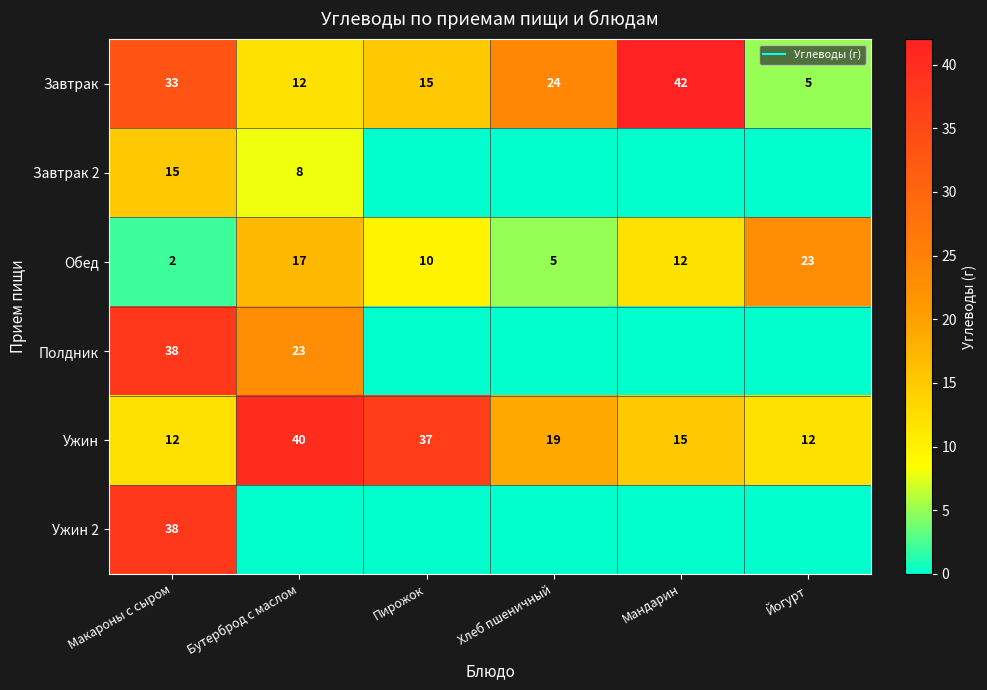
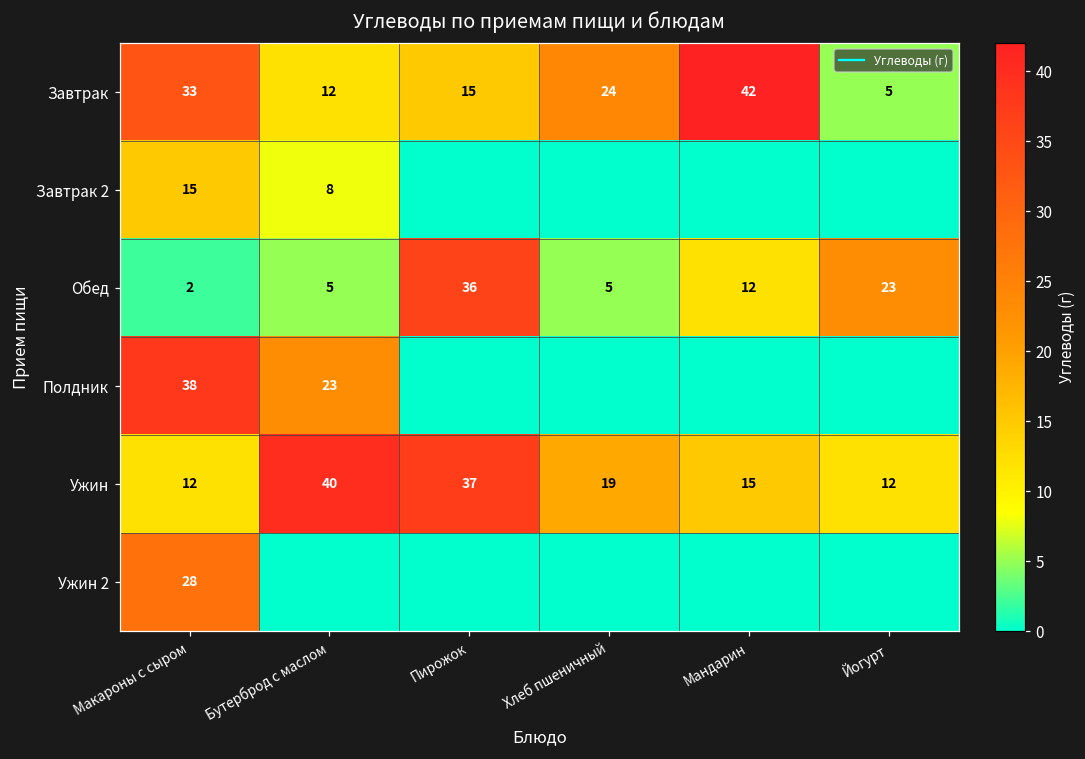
  {
    "Завтрак": {
      "Макароны с сыром": 33,
      "Бутерброд с маслом": 12,
      "Пирожок": 15,
      "Хлеб пшеничный": 24,
      "Мандарин": 42,
      "Йогурт": 5
    },
    "Завтрак 2": {
      "Макароны с сыром": 15,
      "Бутерброд с маслом": 8
    },
    "Обед": {
      "Макароны с сыром": 2,
-     "Бутерброд с маслом": 17,
-     "Пирожок": 10,
+     "Бутерброд с маслом": 5,
+     "Пирожок": 36,
      "Хлеб пшеничный": 5,
      "Мандарин": 12,
      "Йогурт": 23
    },
    "Полдник": {
      "Макароны с сыром": 38,
      "Бутерброд с маслом": 23
    },
    "Ужин": {
      "Макароны с сыром": 12,
      "Бутерброд с маслом": 40,
      "Пирожок": 37,
      "Хлеб пшеничный": 19,
      "Мандарин": 15,
      "Йогурт": 12
    },
    "Ужин 2": {
-     "Макароны с сыром": 38
+     "Макароны с сыром": 28
    }
  }
